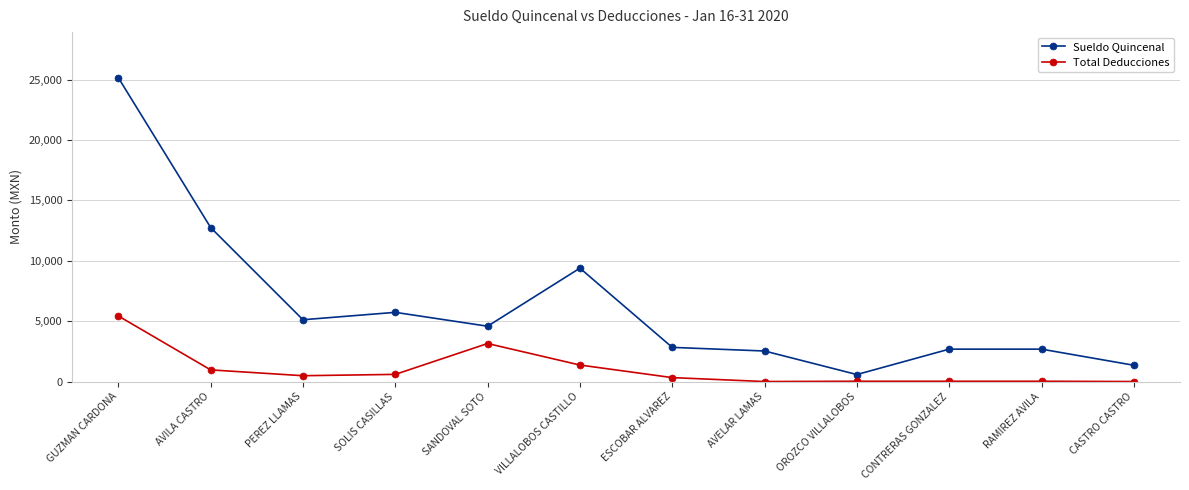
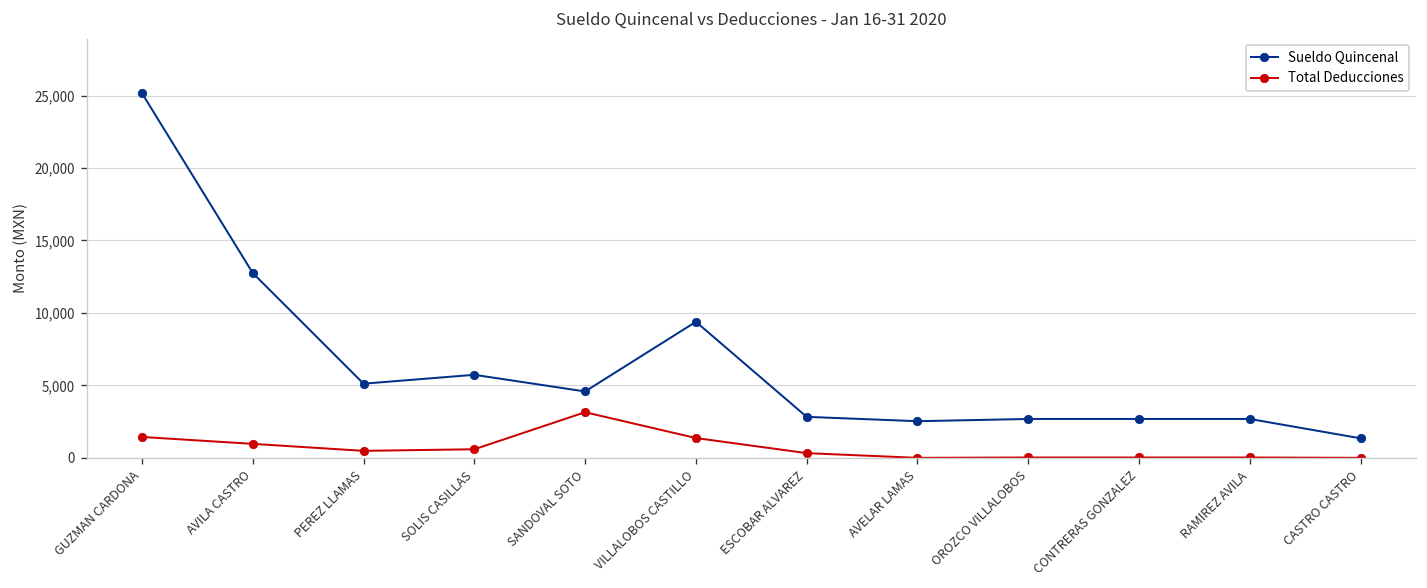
  {
    "Sueldo Quincenal": {
      "GUZMAN CARDONA": "25,200",
      "AVILA CASTRO": "12,800",
      "PEREZ LLAMAS": "5,100",
      "SOLIS CASILLAS": "5,700",
      "SANDOVAL SOTO": "4,600",
      "VILLALOBOS CASTILLO": "9,400",
      "ESCOBAR ALVAREZ": "2,800",
      "AVELAR LAMAS": "2,500",
-     "OROZCO VILLALOBOS": "600",
+     "OROZCO VILLALOBOS": "2,700",
      "CONTRERAS GONZALEZ": "2,700",
      "RAMIREZ AVILA": "2,700",
      "CASTRO CASTRO": "1,300"
    },
    "Total Deducciones": {
-     "GUZMAN CARDONA": "5,400",
+     "GUZMAN CARDONA": "1,400",
      "AVILA CASTRO": "1,000",
      "PEREZ LLAMAS": "500",
      "SOLIS CASILLAS": "600",
      "SANDOVAL SOTO": "3,100",
      "VILLALOBOS CASTILLO": "1,400",
      "ESCOBAR ALVAREZ": "300",
      "AVELAR LAMAS": "0",
      "OROZCO VILLALOBOS": "0",
      "CONTRERAS GONZALEZ": "0",
      "RAMIREZ AVILA": "0",
      "CASTRO CASTRO": "0"
    }
  }
